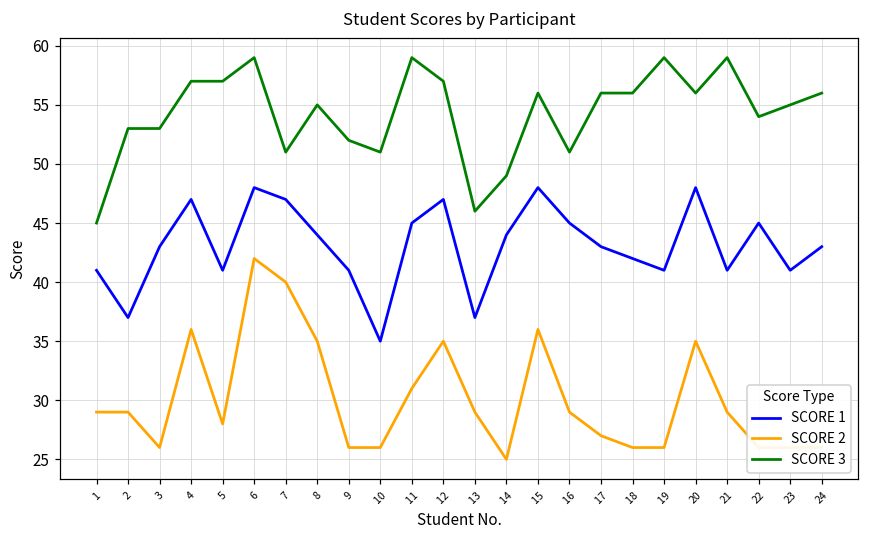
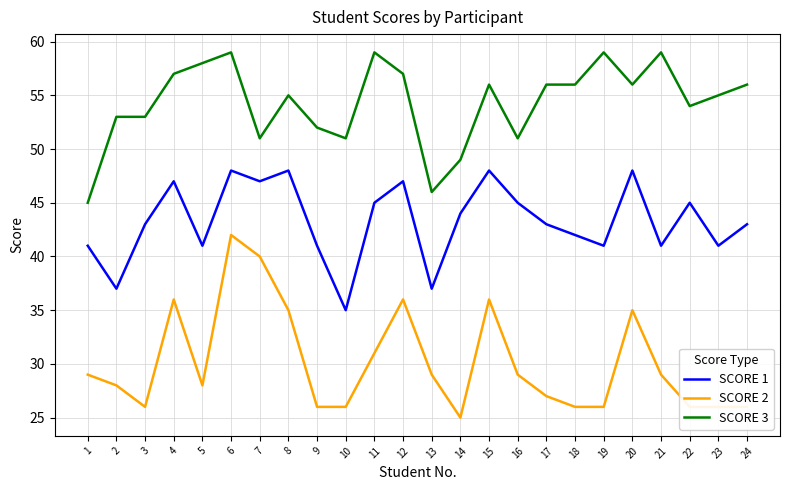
  {
    "SCORE 1": {
      "1": 41,
      "2": 37,
      "3": 43,
      "4": 47,
      "5": 41,
      "6": 48,
      "7": 47,
-     "8": 44,
+     "8": 48,
      "9": 41,
      "10": 35,
      "11": 45,
      "12": 47,
      "13": 37,
      "14": 44,
      "15": 48,
      "16": 45,
      "17": 43,
      "18": 42,
      "19": 41,
      "20": 48,
      "21": 41,
      "22": 45,
      "23": 41,
      "24": 43
    },
    "SCORE 2": {
      "1": 29,
-     "2": 29,
+     "2": 28,
      "3": 26,
      "4": 36,
      "5": 28,
      "6": 42,
      "7": 40,
      "8": 35,
      "9": 26,
      "10": 26,
      "11": 31,
-     "12": 35,
+     "12": 36,
      "13": 29,
      "14": 25,
      "15": 36,
      "16": 29,
      "17": 27,
      "18": 26,
      "19": 26,
      "20": 35,
      "21": 29
    },
    "SCORE 3": {
      "1": 45,
      "2": 53,
      "3": 53,
      "4": 57,
-     "5": 57,
+     "5": 58,
      "6": 59,
      "7": 51,
      "8": 55,
      "9": 52,
      "10": 51,
      "11": 59,
      "12": 57,
      "13": 46,
      "14": 49,
      "15": 56,
      "16": 51,
      "17": 56,
      "18": 56,
      "19": 59,
      "20": 56,
      "21": 59,
      "22": 54,
      "23": 55,
      "24": 56
    }
  }
